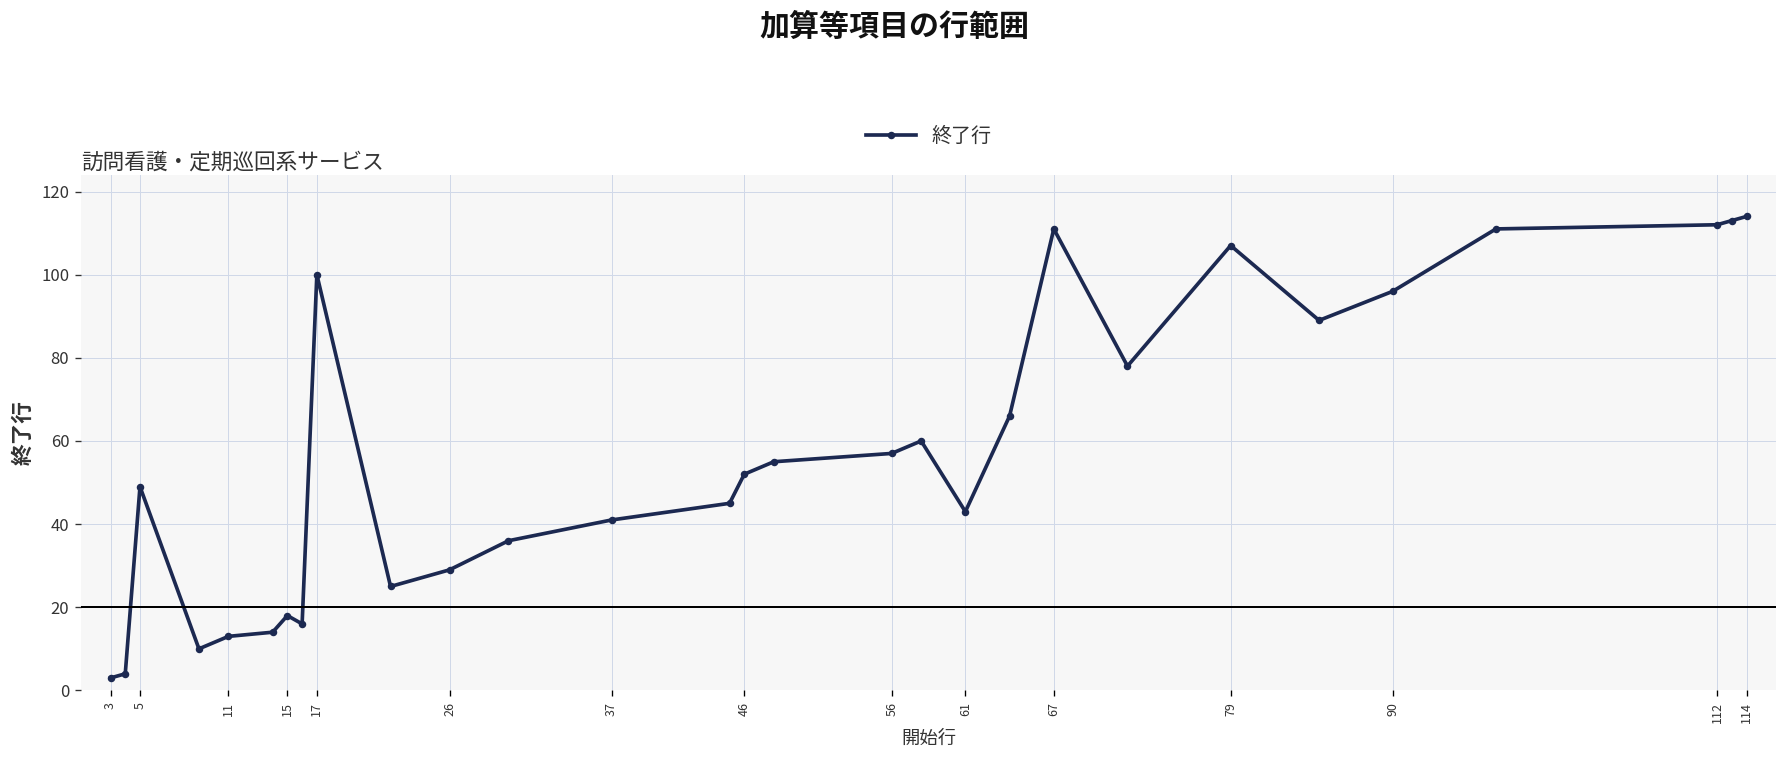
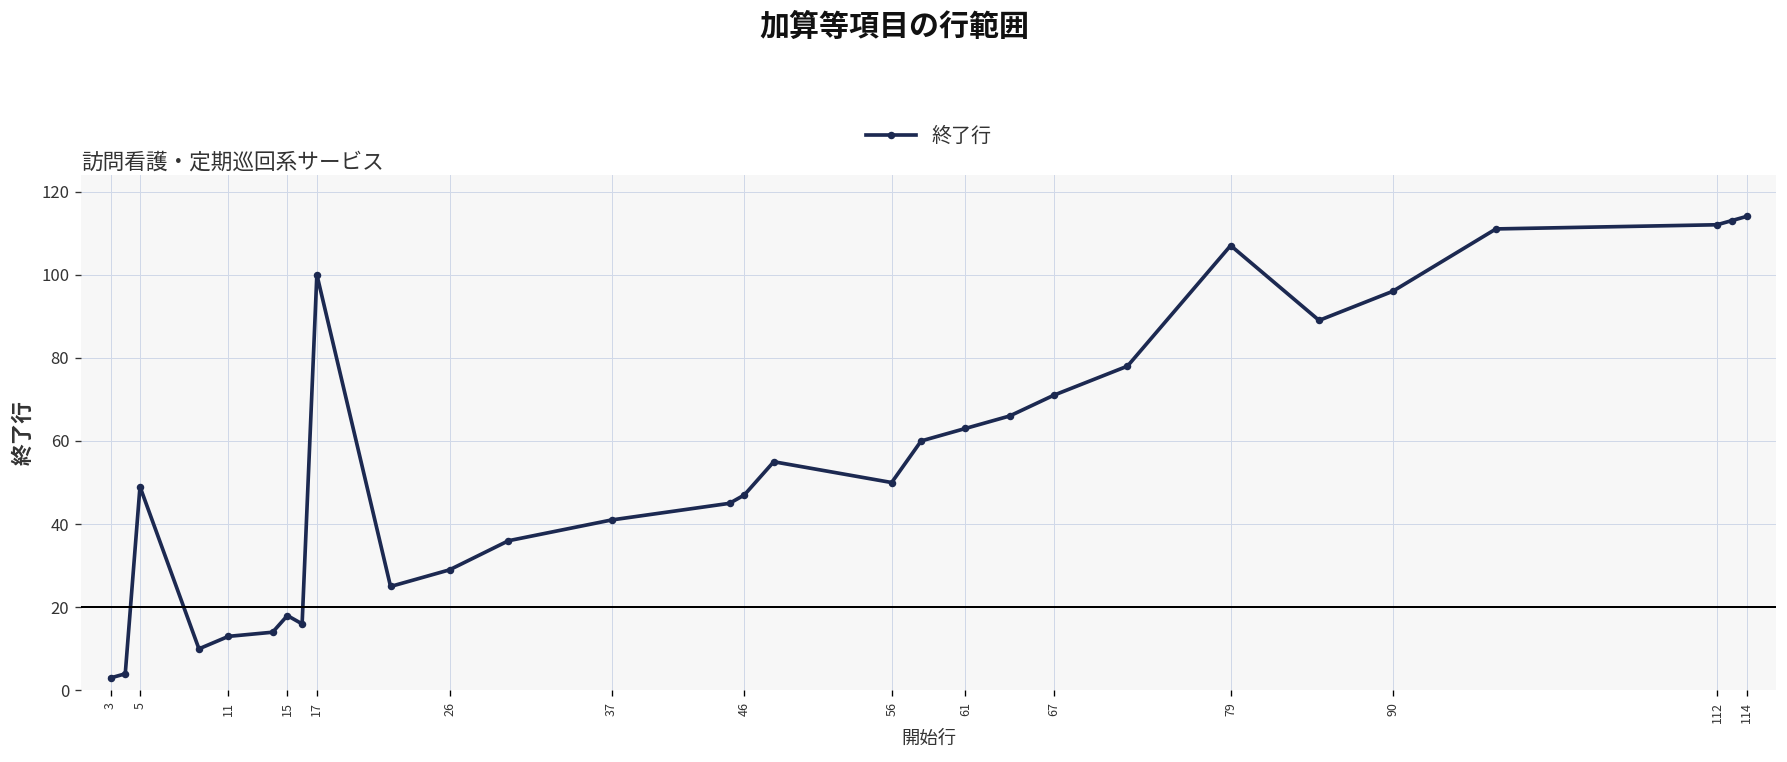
  {
    "3": 3,
    "5": 49,
    "11": 13,
    "15": 18,
    "17": 100,
    "26": 29,
    "37": 41,
-   "46": 52,
-   "56": 57,
-   "61": 43,
-   "67": 111,
+   "46": 47,
+   "56": 50,
+   "61": 63,
+   "67": 71,
    "79": 107,
    "90": 96,
    "112": 112,
    "114": 114
  }
